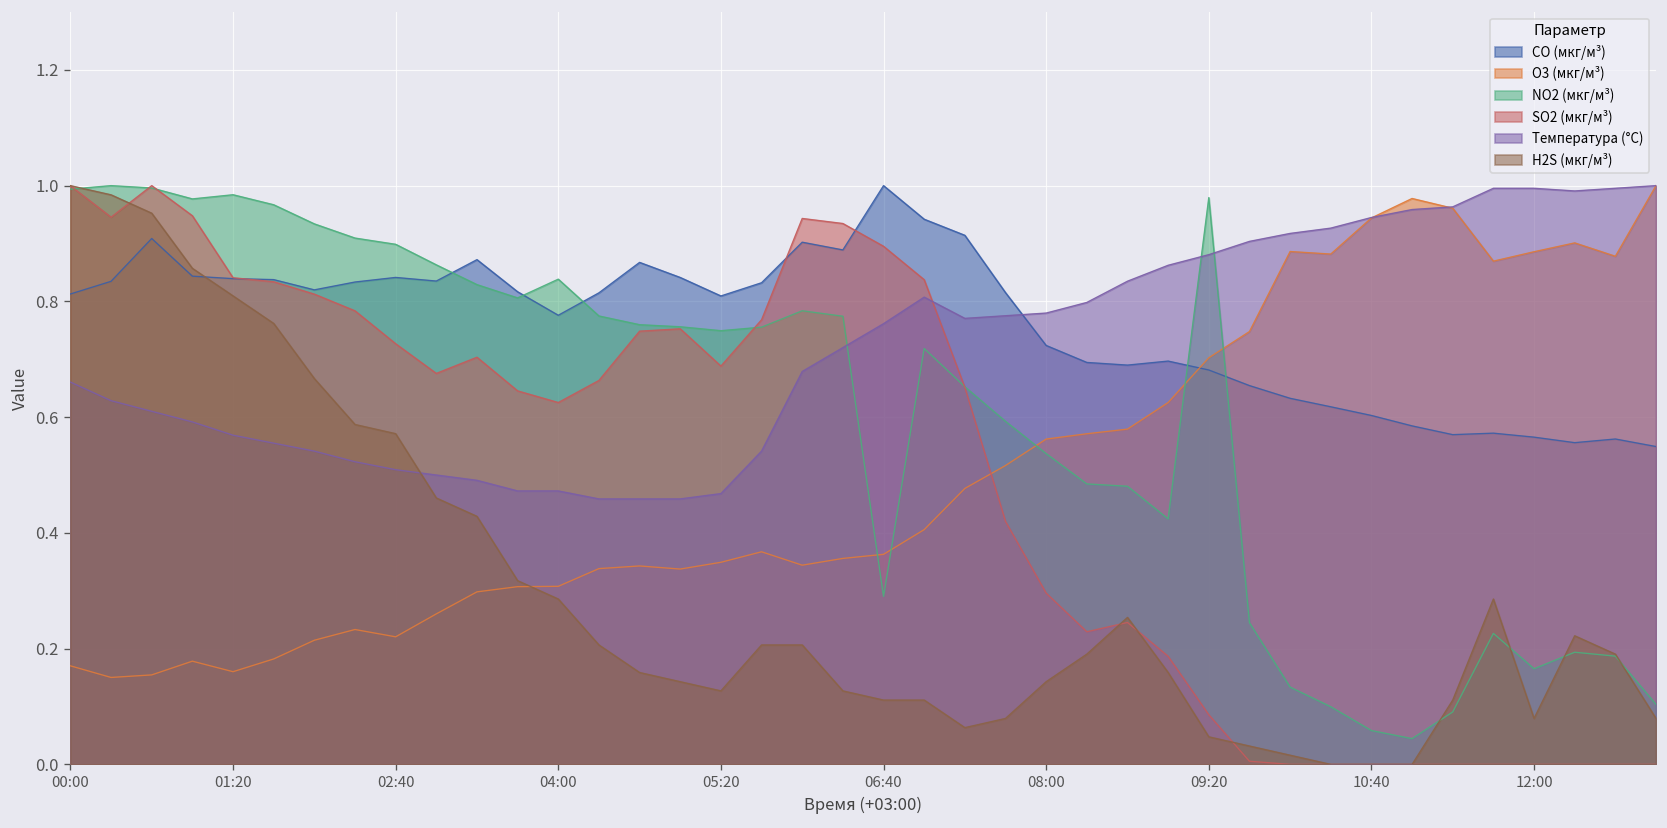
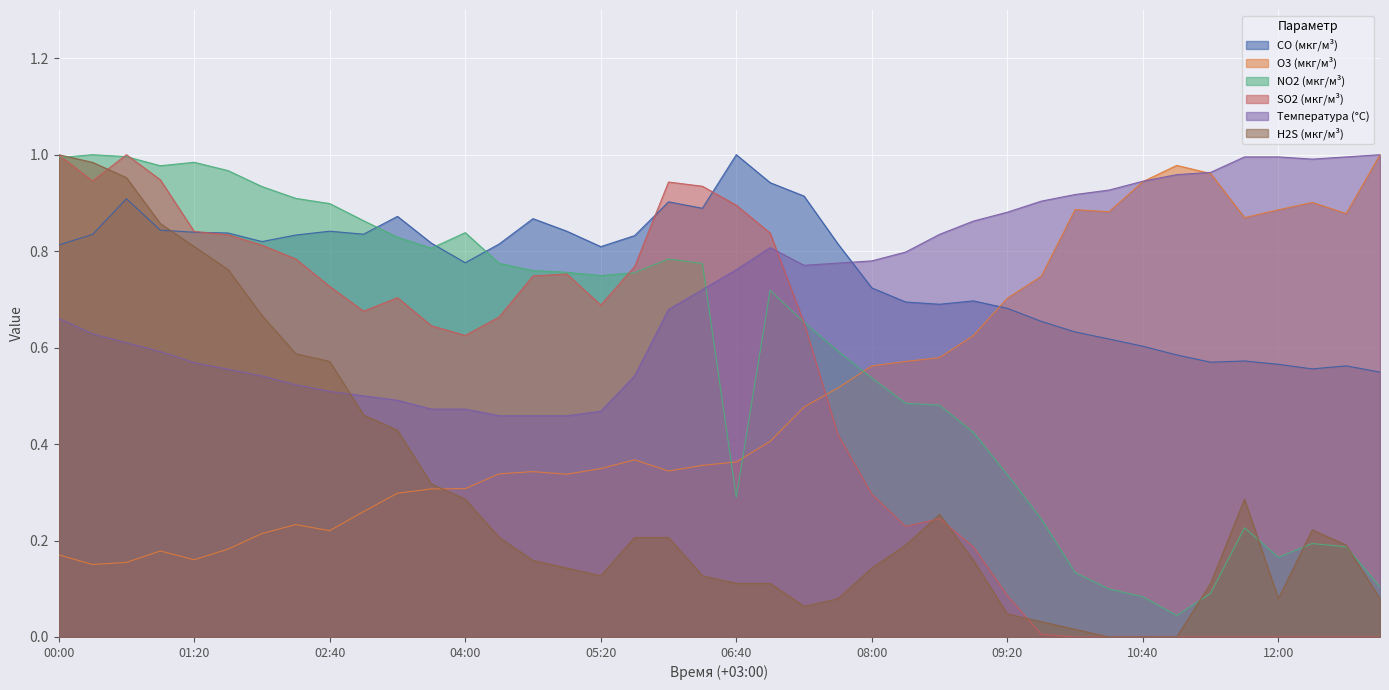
  {
    "NO2 (мкг/м³)": {
      "00:00": 0.99,
      "01:20": 0.98,
      "02:40": 0.90,
      "04:00": 0.84,
      "05:20": 0.75,
      "06:40": 0.29,
      "08:00": 0.54,
-     "09:20": 0.98,
-     "10:40": 0.06,
+     "09:20": 0.34,
+     "10:40": 0.08,
      "12:00": 0.17
    }
  }
